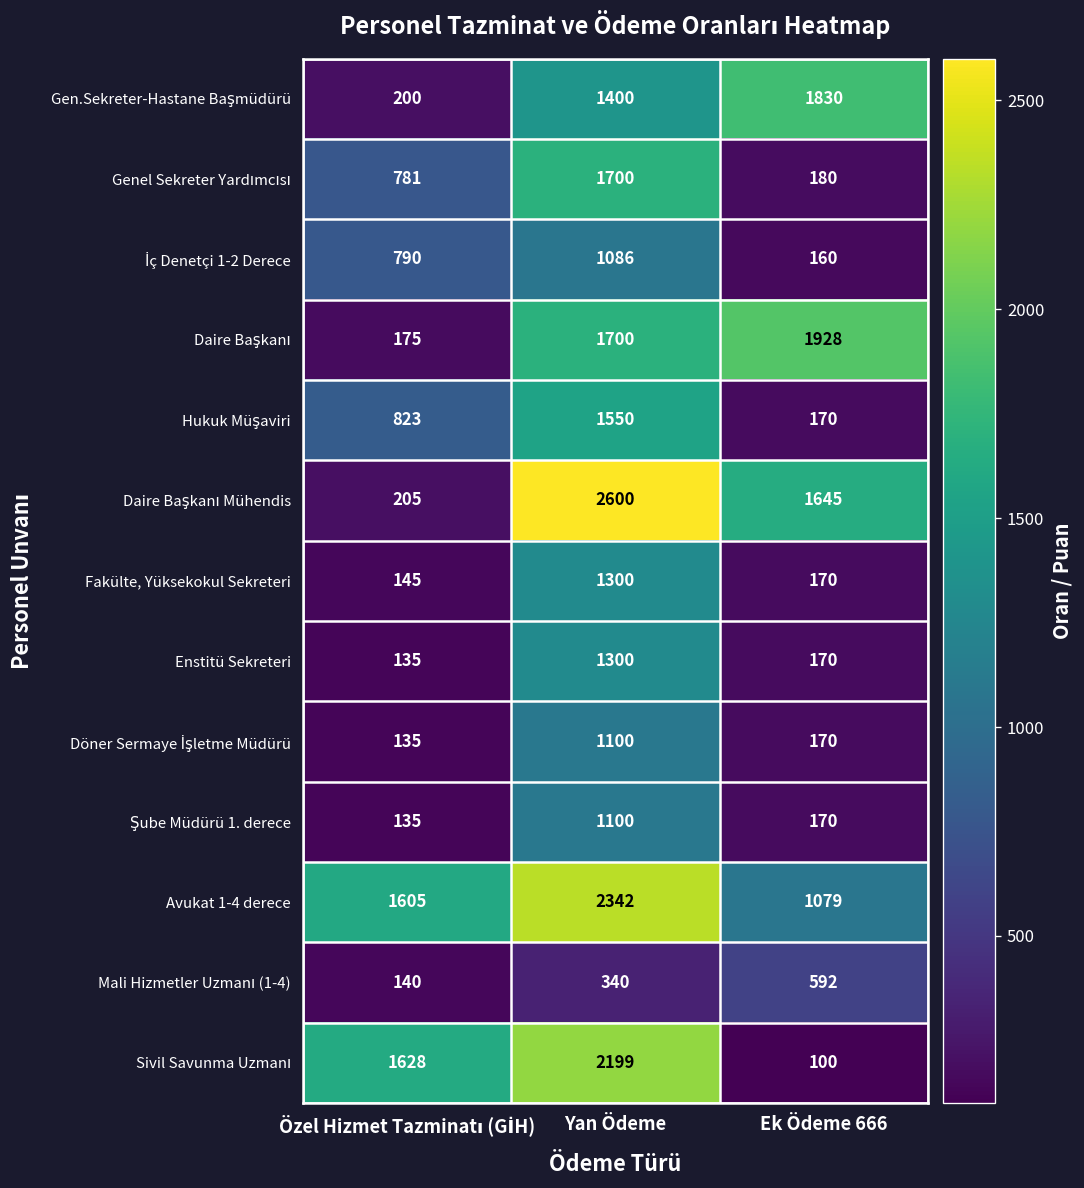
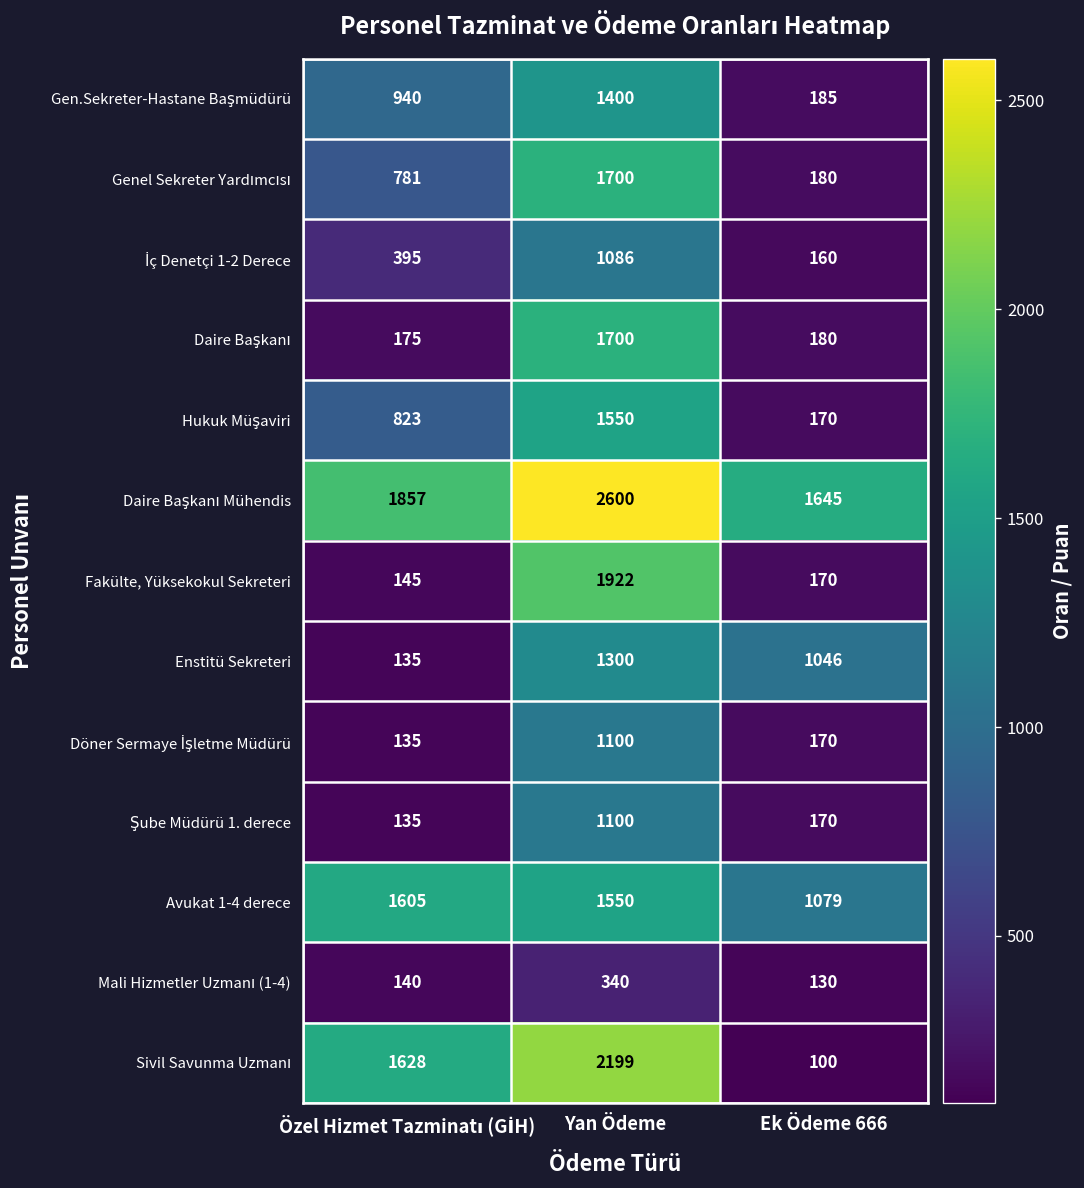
  {
    "Gen.Sekreter-Hastane Başmüdürü": {
-     "Özel Hizmet Tazminatı (GİH)": 200,
+     "Özel Hizmet Tazminatı (GİH)": 940,
      "Yan Ödeme": 1400,
-     "Ek Ödeme 666": 1830
+     "Ek Ödeme 666": 185
    },
    "Genel Sekreter Yardımcısı": {
      "Özel Hizmet Tazminatı (GİH)": 781,
      "Yan Ödeme": 1700,
      "Ek Ödeme 666": 180
    },
    "İç Denetçi 1-2 Derece": {
-     "Özel Hizmet Tazminatı (GİH)": 790,
+     "Özel Hizmet Tazminatı (GİH)": 395,
      "Yan Ödeme": 1086,
      "Ek Ödeme 666": 160
    },
    "Daire Başkanı": {
      "Özel Hizmet Tazminatı (GİH)": 175,
      "Yan Ödeme": 1700,
-     "Ek Ödeme 666": 1928
+     "Ek Ödeme 666": 180
    },
    "Hukuk Müşaviri": {
      "Özel Hizmet Tazminatı (GİH)": 823,
      "Yan Ödeme": 1550,
      "Ek Ödeme 666": 170
    },
    "Daire Başkanı Mühendis": {
-     "Özel Hizmet Tazminatı (GİH)": 205,
+     "Özel Hizmet Tazminatı (GİH)": 1857,
      "Yan Ödeme": 2600,
      "Ek Ödeme 666": 1645
    },
    "Fakülte, Yüksekokul Sekreteri": {
      "Özel Hizmet Tazminatı (GİH)": 145,
-     "Yan Ödeme": 1300,
+     "Yan Ödeme": 1922,
      "Ek Ödeme 666": 170
    },
    "Enstitü Sekreteri": {
      "Özel Hizmet Tazminatı (GİH)": 135,
      "Yan Ödeme": 1300,
-     "Ek Ödeme 666": 170
+     "Ek Ödeme 666": 1046
    },
    "Döner Sermaye İşletme Müdürü": {
      "Özel Hizmet Tazminatı (GİH)": 135,
      "Yan Ödeme": 1100,
      "Ek Ödeme 666": 170
    },
    "Şube Müdürü 1. derece": {
      "Özel Hizmet Tazminatı (GİH)": 135,
      "Yan Ödeme": 1100,
      "Ek Ödeme 666": 170
    },
    "Avukat 1-4 derece": {
      "Özel Hizmet Tazminatı (GİH)": 1605,
-     "Yan Ödeme": 2342,
+     "Yan Ödeme": 1550,
      "Ek Ödeme 666": 1079
    },
    "Mali Hizmetler Uzmanı (1-4)": {
      "Özel Hizmet Tazminatı (GİH)": 140,
      "Yan Ödeme": 340,
-     "Ek Ödeme 666": 592
+     "Ek Ödeme 666": 130
    },
    "Sivil Savunma Uzmanı": {
      "Özel Hizmet Tazminatı (GİH)": 1628,
      "Yan Ödeme": 2199,
      "Ek Ödeme 666": 100
    }
  }
